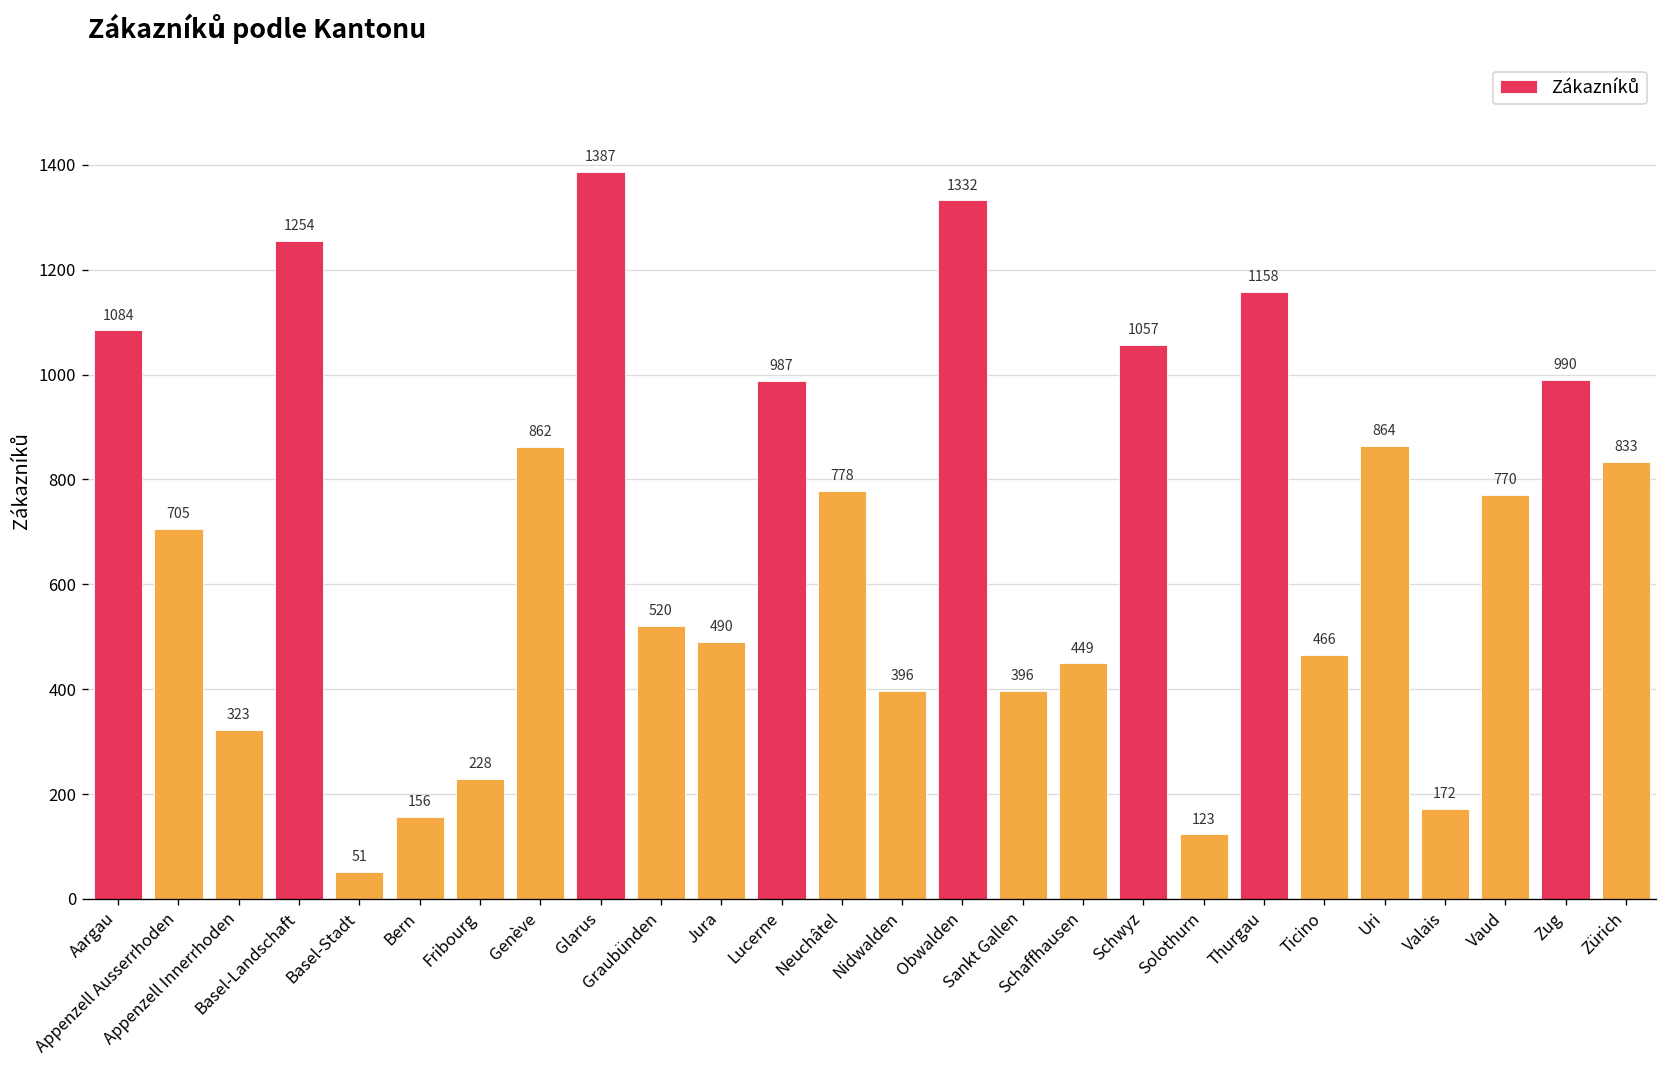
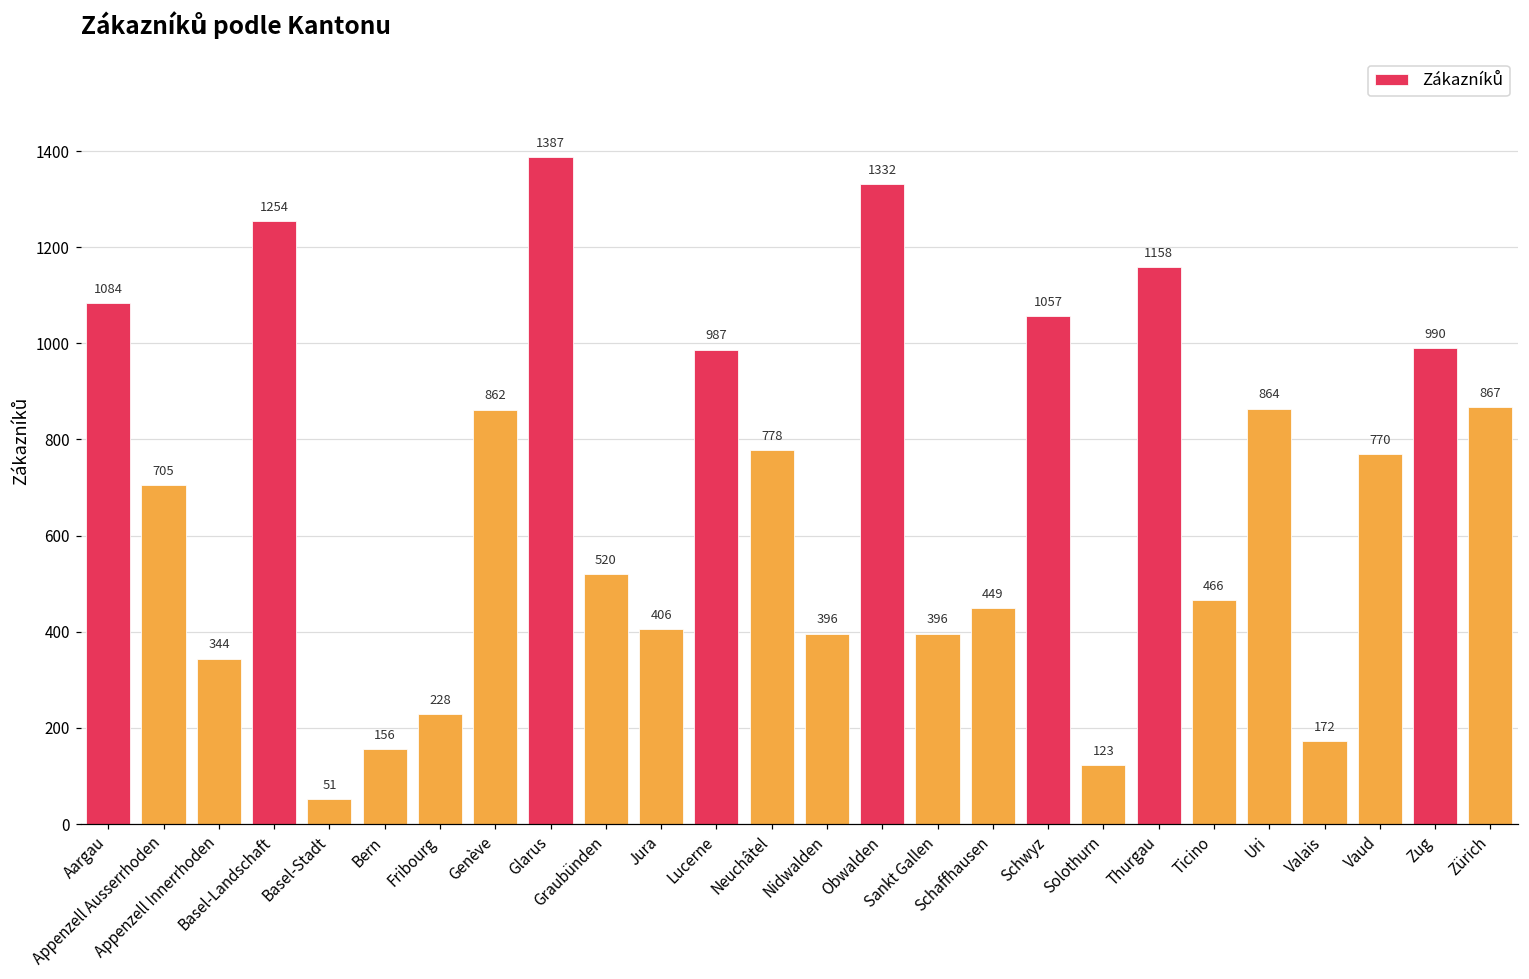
  {
    "Aargau": 1084,
    "Appenzell Ausserrhoden": 705,
-   "Appenzell Innerrhoden": 323,
+   "Appenzell Innerrhoden": 344,
    "Basel-Landschaft": 1254,
    "Basel-Stadt": 51,
    "Bern": 156,
    "Fribourg": 228,
    "Genève": 862,
    "Glarus": 1387,
    "Graubünden": 520,
-   "Jura": 490,
+   "Jura": 406,
    "Lucerne": 987,
    "Neuchâtel": 778,
    "Nidwalden": 396,
    "Obwalden": 1332,
    "Sankt Gallen": 396,
    "Schaffhausen": 449,
    "Schwyz": 1057,
    "Solothurn": 123,
    "Thurgau": 1158,
    "Ticino": 466,
    "Uri": 864,
    "Valais": 172,
    "Vaud": 770,
    "Zug": 990,
-   "Zürich": 833
+   "Zürich": 867
  }
